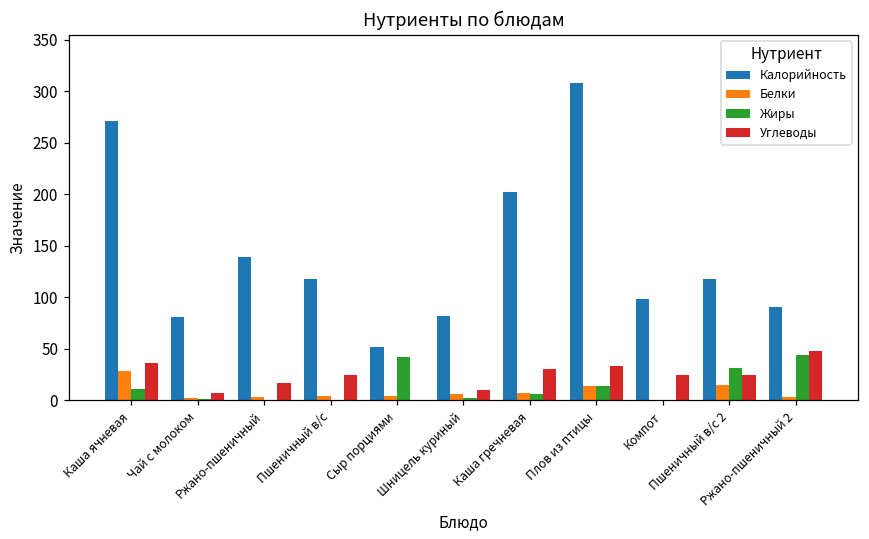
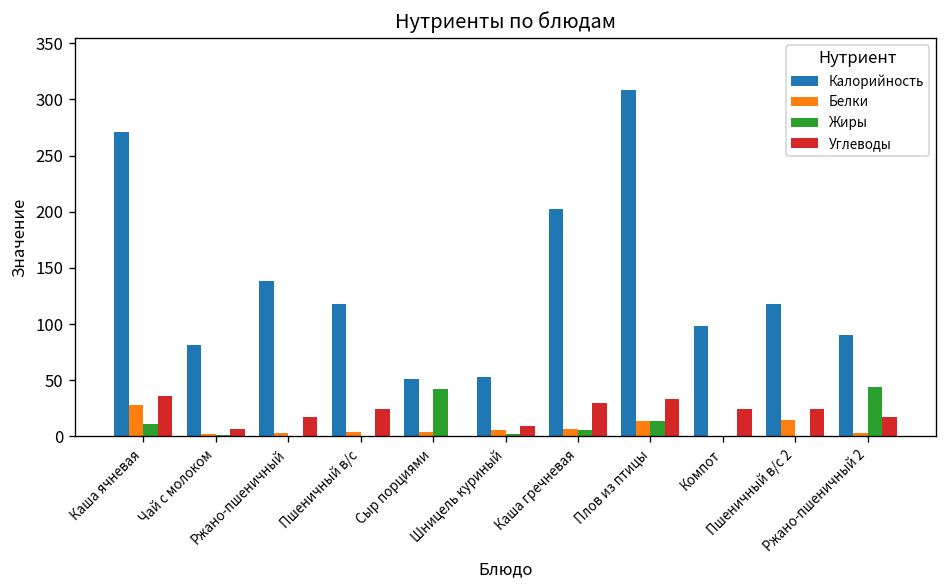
  {
    "Калорийность": {
      "Каша ячневая": 270,
      "Чай с молоком": 80,
      "Ржано-пшеничный": 140,
      "Пшеничный в/с": 120,
      "Сыр порциями": 50,
-     "Шницель куриный": 80,
+     "Шницель куриный": 50,
      "Каша гречневая": 200,
      "Плов из птицы": 310,
      "Компот": 100,
      "Пшеничный в/с 2": 120,
      "Ржано-пшеничный 2": 90
    },
    "Белки": {
      "Каша ячневая": 30,
      "Ржано-пшеничный": 0,
      "Пшеничный в/с": 0,
      "Сыр порциями": 0,
      "Шницель куриный": 10,
      "Каша гречневая": 10,
      "Плов из птицы": 10,
      "Компот": 0,
      "Пшеничный в/с 2": 10,
      "Ржано-пшеничный 2": 0
    },
    "Жиры": {
      "Каша ячневая": 10,
      "Сыр порциями": 40,
      "Каша гречневая": 10,
      "Плов из птицы": 10,
      "Компот": 0,
-     "Пшеничный в/с 2": 30,
+     "Пшеничный в/с 2": 0,
      "Ржано-пшеничный 2": 40
    },
    "Углеводы": {
      "Каша ячневая": 40,
      "Чай с молоком": 10,
      "Ржано-пшеничный": 20,
      "Пшеничный в/с": 20,
      "Сыр порциями": 0,
      "Шницель куриный": 10,
      "Каша гречневая": 30,
      "Плов из птицы": 30,
      "Компот": 20,
      "Пшеничный в/с 2": 20,
-     "Ржано-пшеничный 2": 50
+     "Ржано-пшеничный 2": 20
    }
  }
